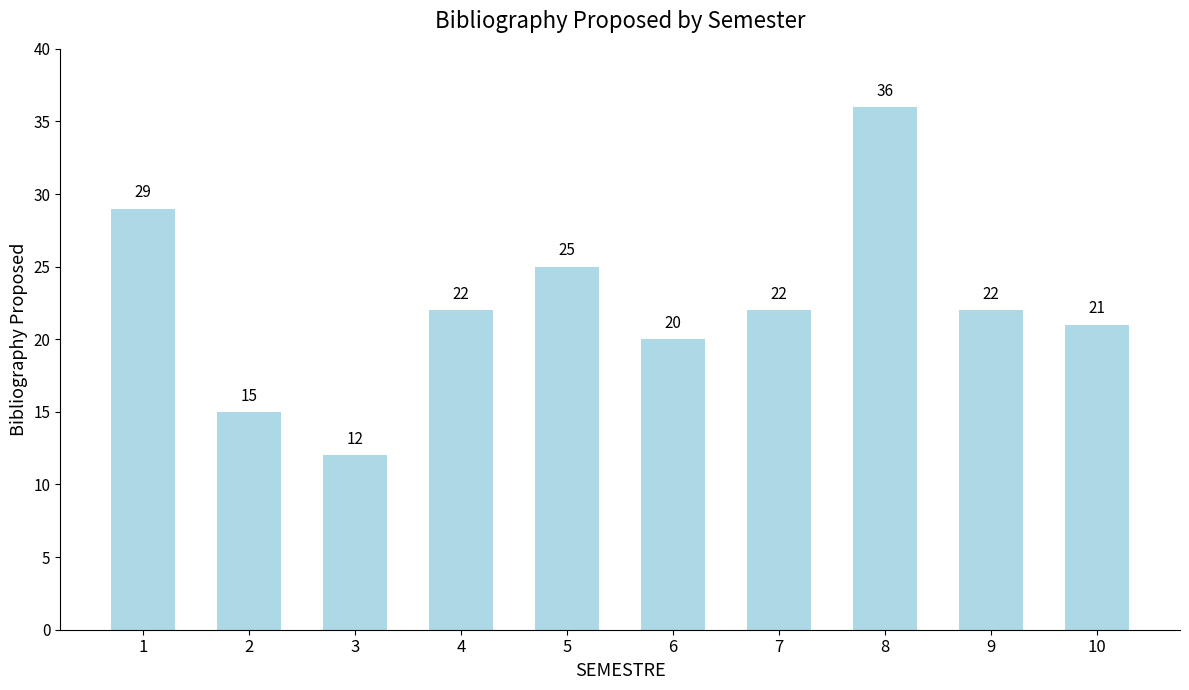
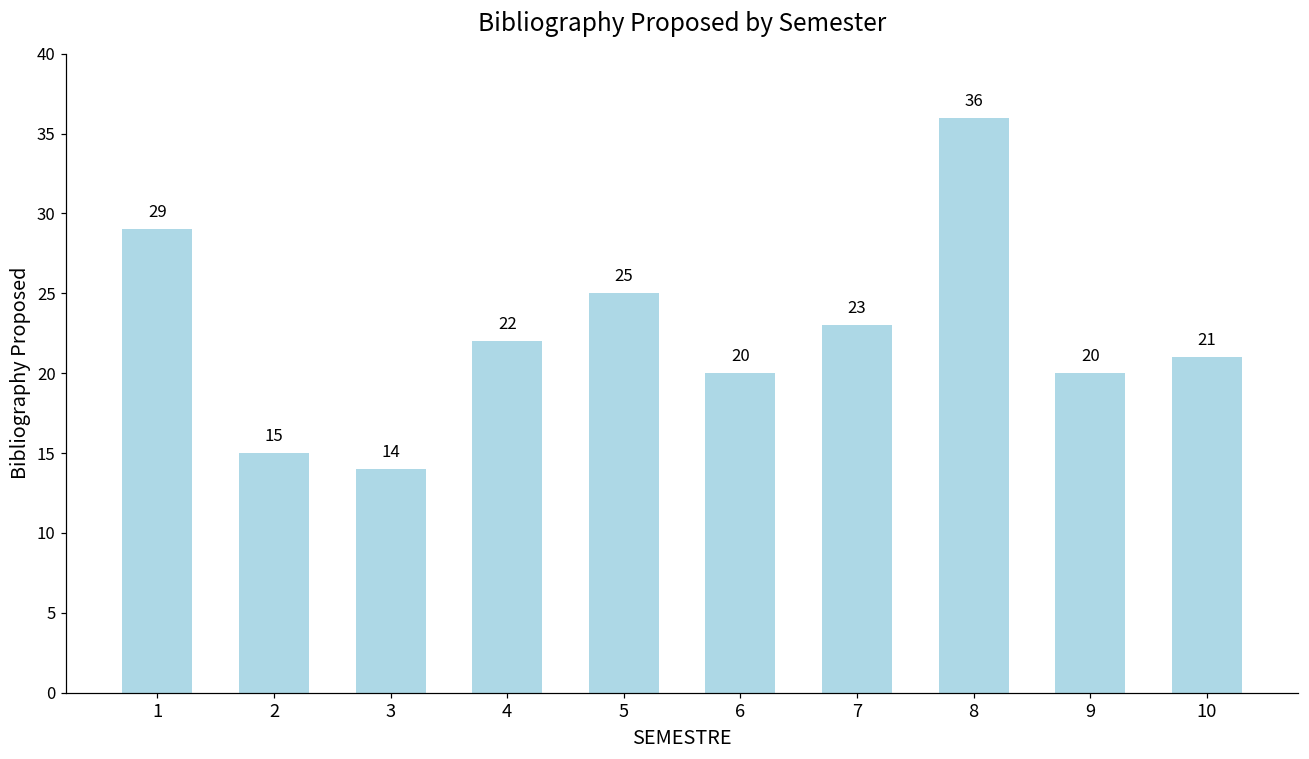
  {
    "1": 29,
    "2": 15,
-   "3": 12,
+   "3": 14,
    "4": 22,
    "5": 25,
    "6": 20,
-   "7": 22,
+   "7": 23,
    "8": 36,
-   "9": 22,
+   "9": 20,
    "10": 21
  }
